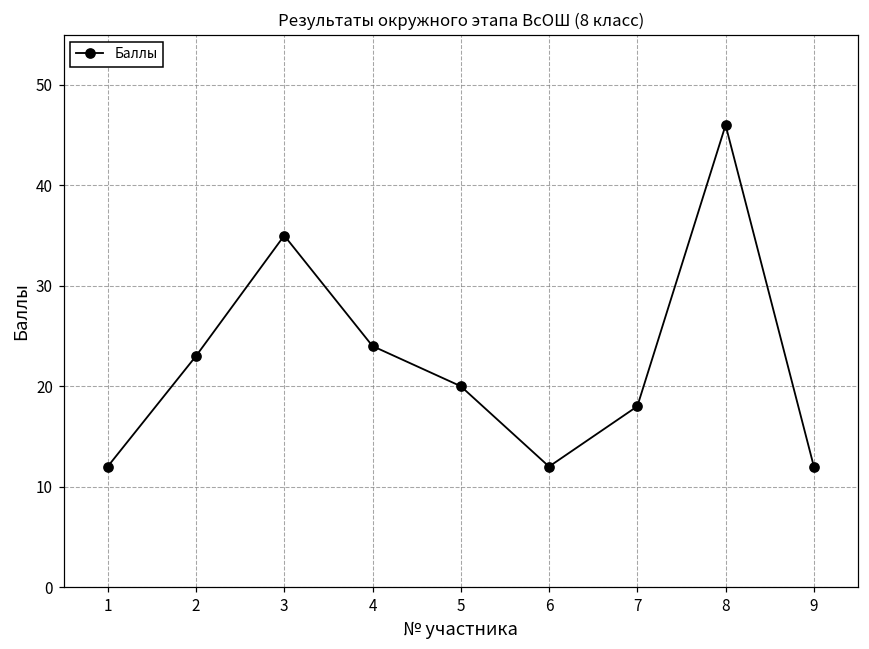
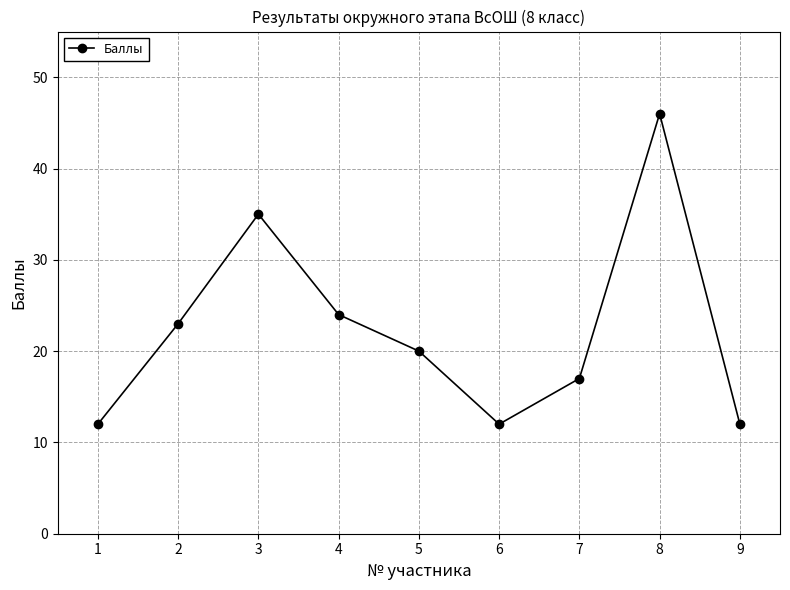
  {
    "1": 12,
    "2": 23,
    "3": 35,
    "4": 24,
    "5": 20,
    "6": 12,
-   "7": 18,
+   "7": 17,
    "8": 46,
    "9": 12
  }
